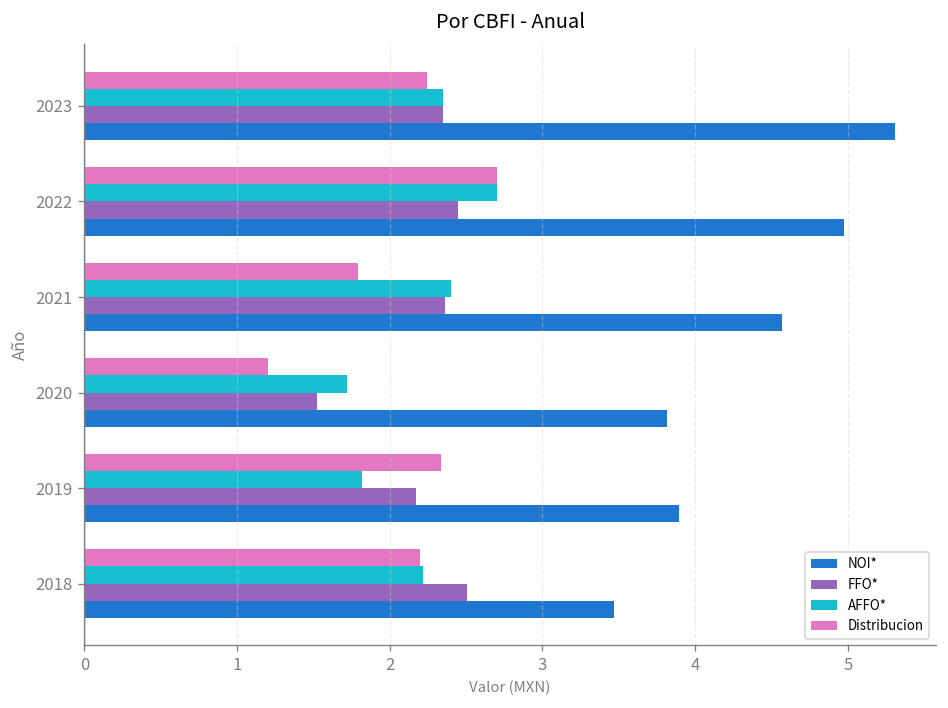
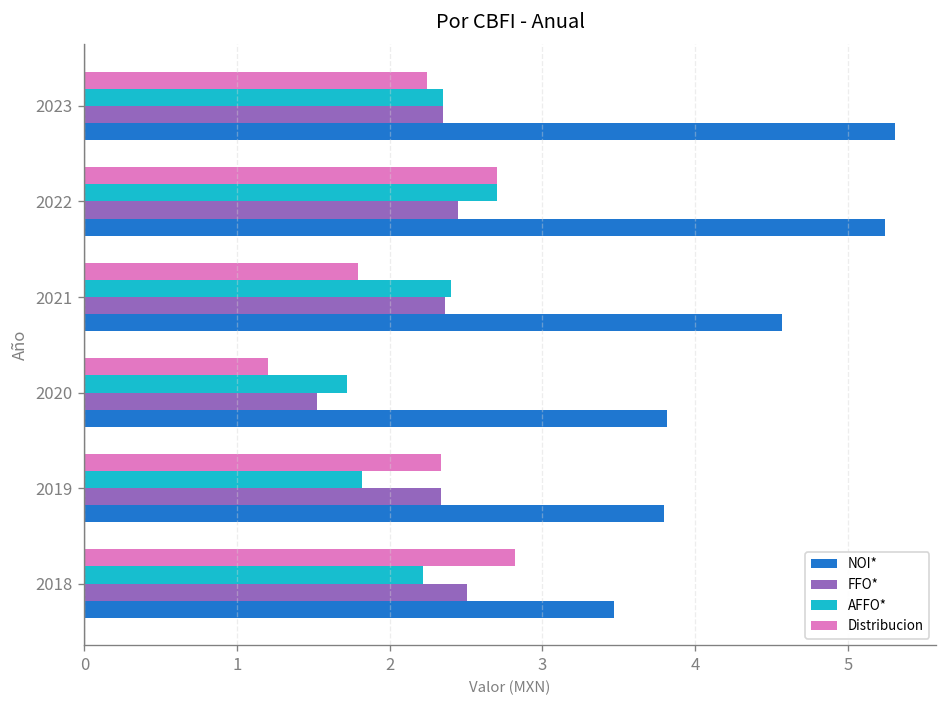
  {
    "NOI*": {
      "2023": 5.31,
-     "2022": 4.98,
+     "2022": 5.25,
      "2021": 4.57,
      "2020": 3.81,
-     "2019": 3.89,
+     "2019": 3.79,
      "2018": 3.47
    },
    "FFO*": {
      "2023": 2.35,
      "2022": 2.45,
      "2021": 2.36,
      "2020": 1.53,
-     "2019": 2.17,
+     "2019": 2.33,
      "2018": 2.51
    },
    "AFFO*": {
      "2023": 2.35,
      "2022": 2.70,
      "2021": 2.40,
      "2020": 1.72,
      "2019": 1.82,
      "2018": 2.22
    },
    "Distribucion": {
      "2023": 2.25,
      "2022": 2.70,
      "2021": 1.79,
      "2020": 1.20,
      "2019": 2.34,
-     "2018": 2.20
+     "2018": 2.82
    }
  }
